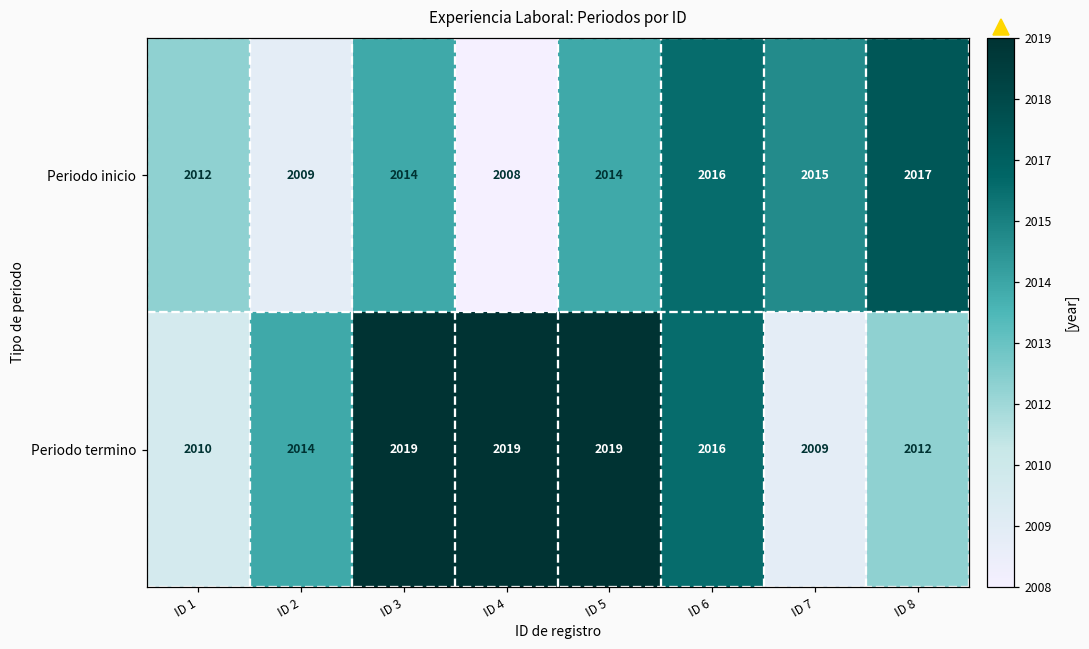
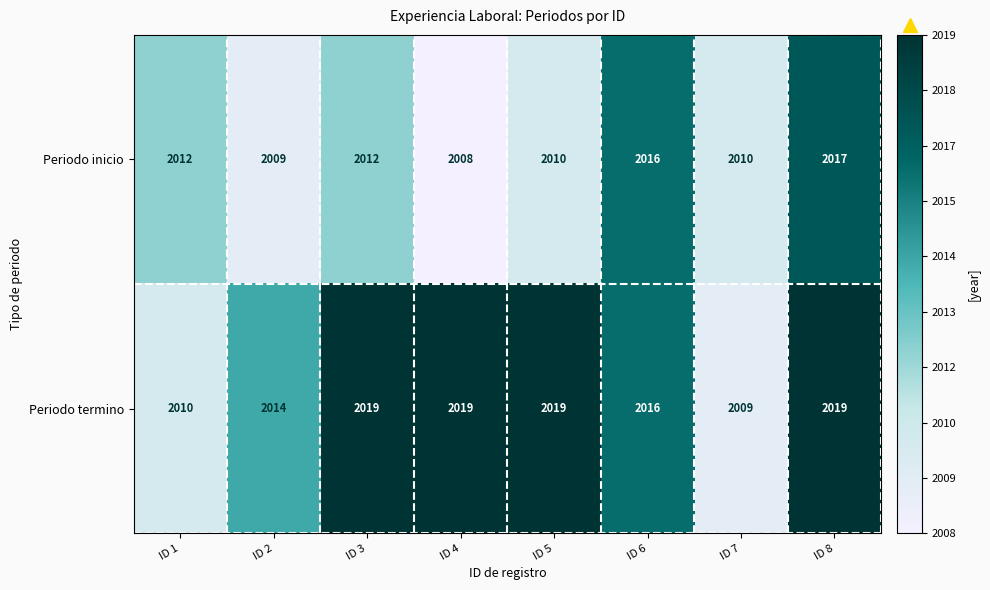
  {
    "Periodo inicio": {
      "ID 1": 2012,
      "ID 2": 2009,
-     "ID 3": 2014,
+     "ID 3": 2012,
      "ID 4": 2008,
-     "ID 5": 2014,
+     "ID 5": 2010,
      "ID 6": 2016,
-     "ID 7": 2015,
+     "ID 7": 2010,
      "ID 8": 2017
    },
    "Periodo termino": {
      "ID 1": 2010,
      "ID 2": 2014,
      "ID 3": 2019,
      "ID 4": 2019,
      "ID 5": 2019,
      "ID 6": 2016,
      "ID 7": 2009,
-     "ID 8": 2012
+     "ID 8": 2019
    }
  }
